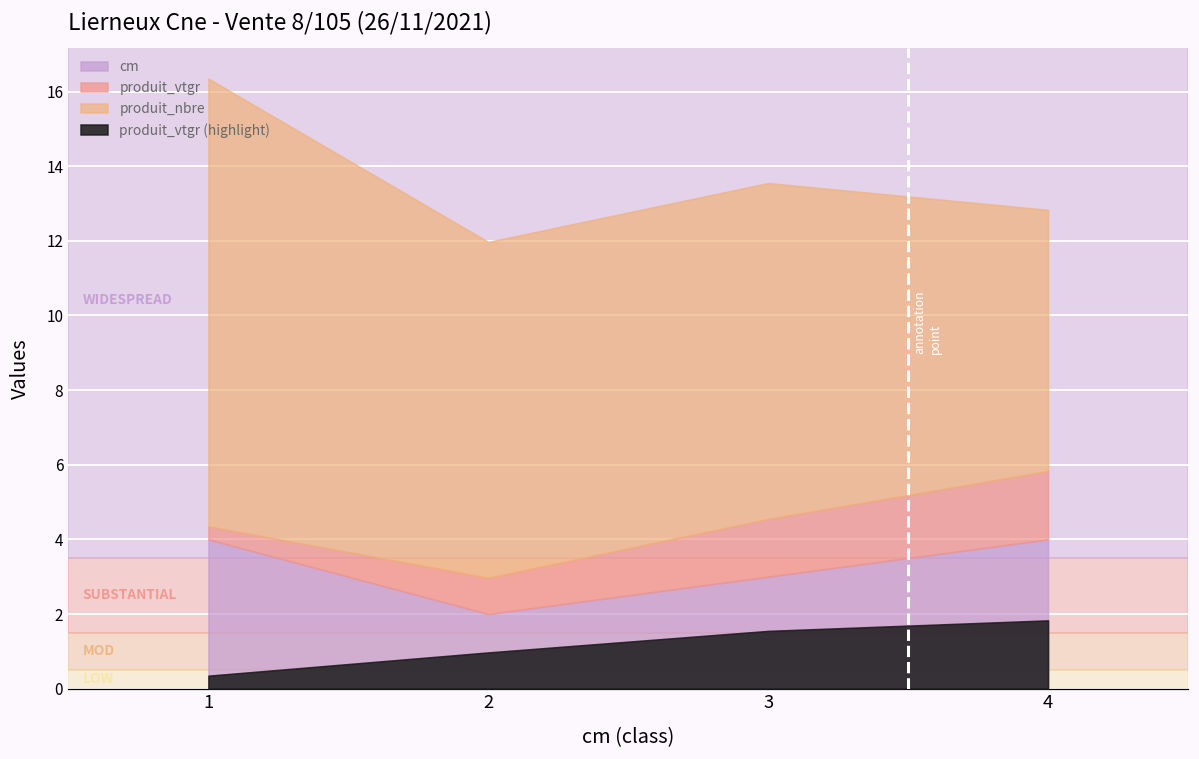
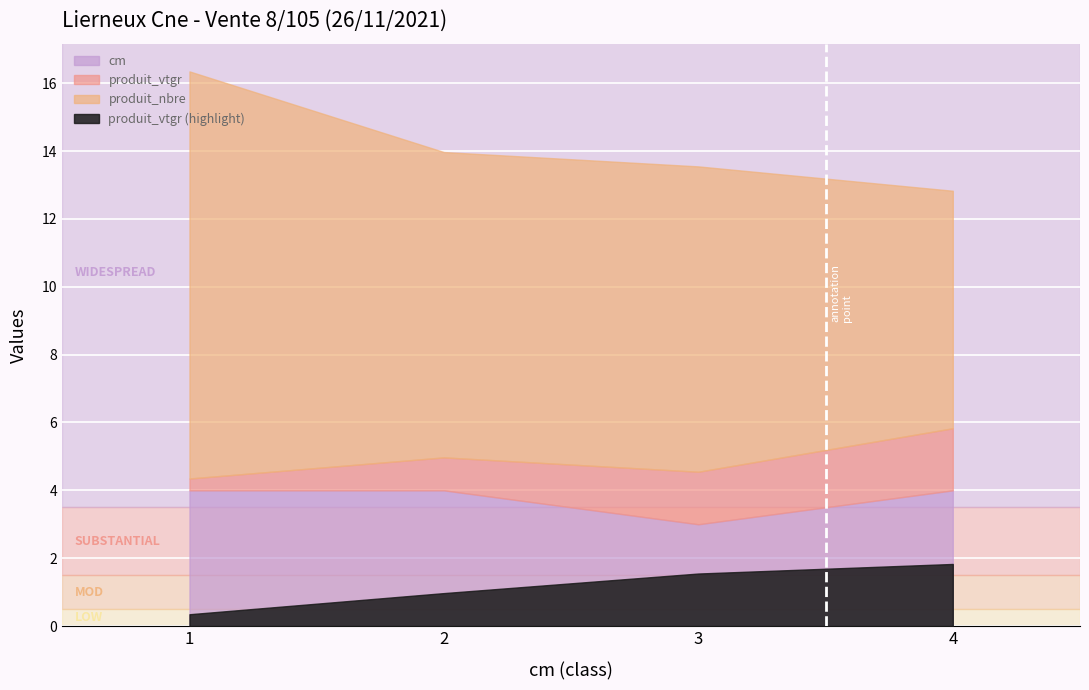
  {
    "cm": {
      "1": 4,
-     "2": 2,
+     "2": 4,
      "3": 3,
      "4": 4
    },
    "produit_vtgr (highlight)": {
      "1": 0.3,
      "2": 1,
      "3": 1.5,
      "4": 1.8
    }
  }
